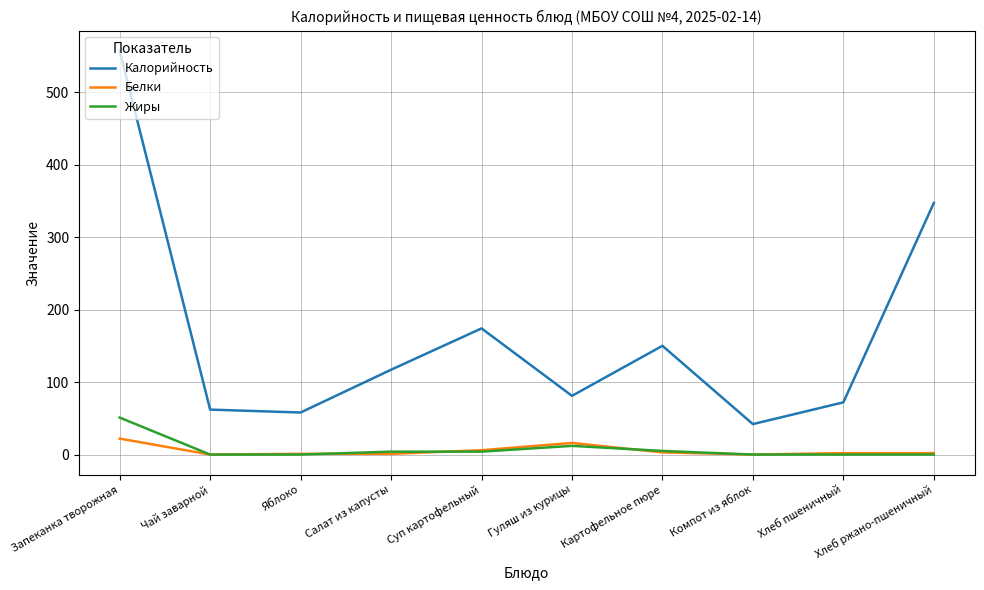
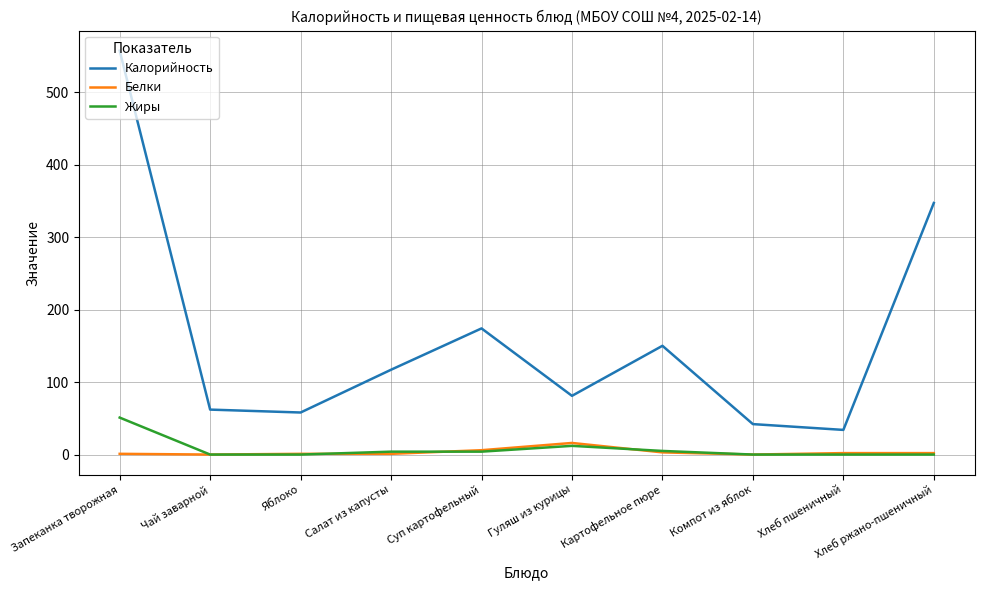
  {
    "Калорийность": {
      "Чай заварной": 60,
      "Яблоко": 60,
      "Салат из капусты": 120,
      "Суп картофельный": 170,
      "Гуляш из курицы": 80,
      "Картофельное пюре": 150,
      "Компот из яблок": 40,
-     "Хлеб пшеничный": 70,
+     "Хлеб пшеничный": 30,
      "Хлеб ржано-пшеничный": 350
    },
    "Белки": {
-     "Запеканка творожная": 20,
+     "Запеканка творожная": 0,
      "Гуляш из курицы": 20
    },
    "Жиры": {
      "Запеканка творожная": 50,
      "Гуляш из курицы": 10
    }
  }
